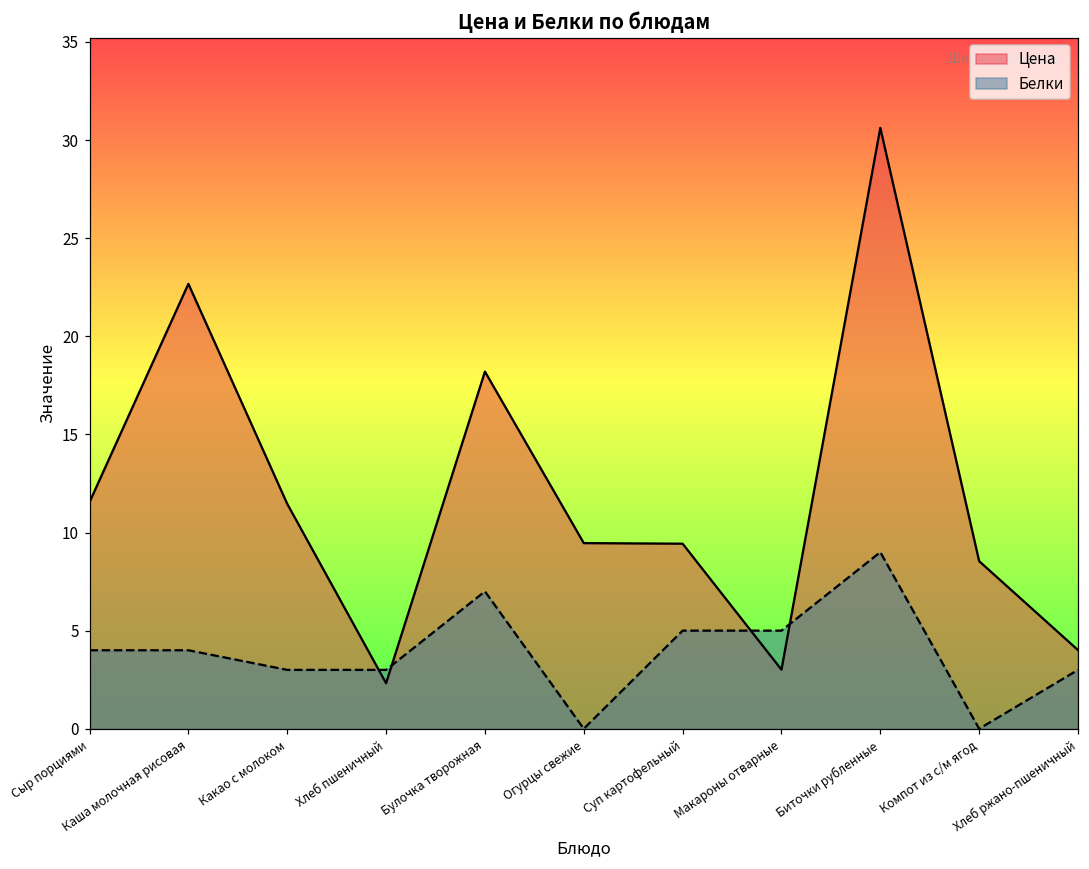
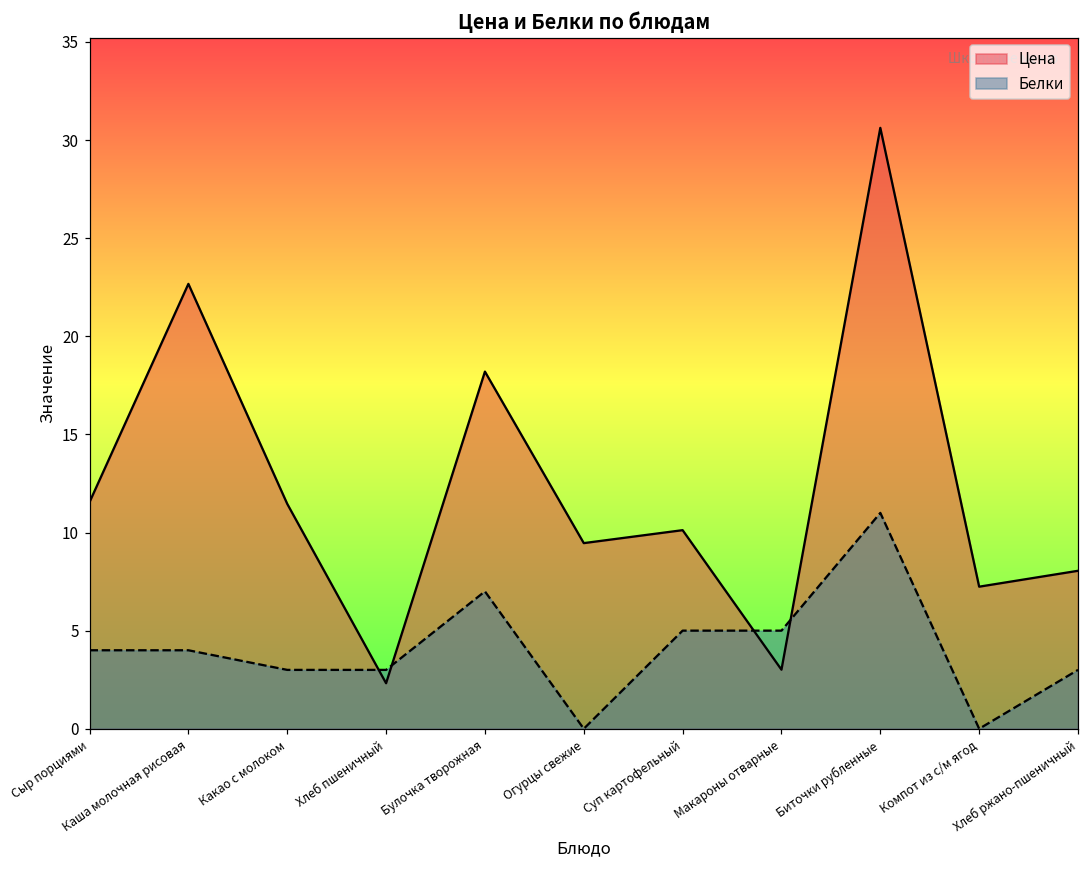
  {
    "Цена": {
      "Сыр порциями": 11.6,
      "Каша молочная рисовая": 22.7,
      "Какао с молоком": 11.5,
      "Хлеб пшеничный": 2.3,
      "Булочка творожная": 18.2,
      "Огурцы свежие": 9.5,
-     "Суп картофельный": 9.4,
+     "Суп картофельный": 10.1,
      "Макароны отварные": 3.0,
      "Биточки рубленные": 30.6,
-     "Компот из с/м ягод": 8.5,
-     "Хлеб ржано-пшеничный": 4.0
+     "Компот из с/м ягод": 7.2,
+     "Хлеб ржано-пшеничный": 8.1
    },
    "Белки": {
      "Сыр порциями": 4,
      "Каша молочная рисовая": 4,
      "Какао с молоком": 3,
      "Хлеб пшеничный": 3,
      "Булочка творожная": 7,
      "Огурцы свежие": 0,
      "Суп картофельный": 5,
      "Макароны отварные": 5,
-     "Биточки рубленные": 9,
+     "Биточки рубленные": 11,
      "Компот из с/м ягод": 0,
      "Хлеб ржано-пшеничный": 3
    }
  }
